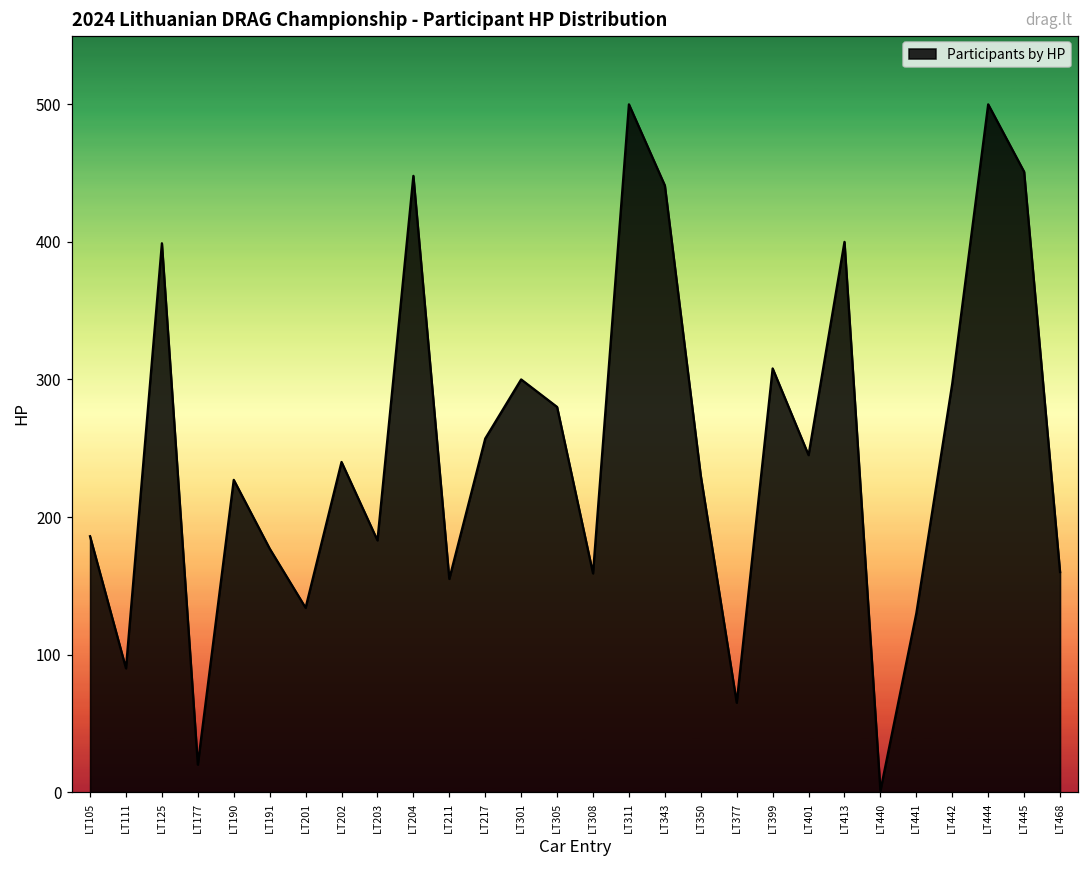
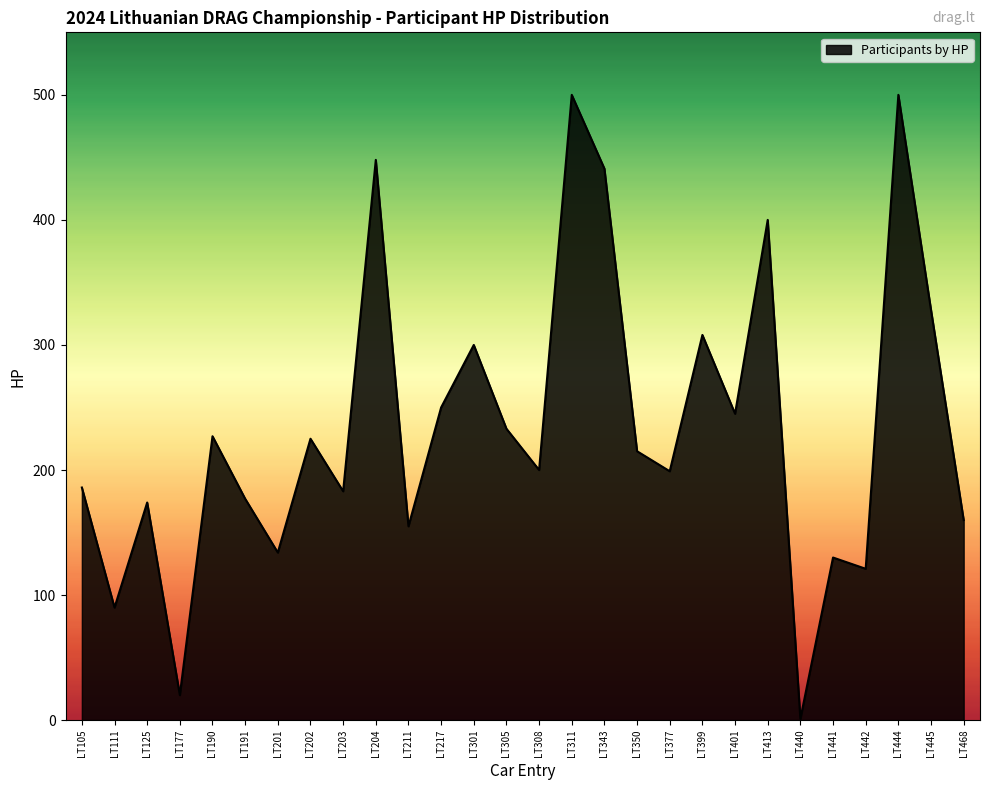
  {
    "LT105": 186,
    "LT111": 90,
-   "LT125": 399,
+   "LT125": 174,
    "LT177": 20,
    "LT190": 227,
    "LT191": 177,
    "LT201": 134,
-   "LT202": 240,
+   "LT202": 225,
    "LT203": 183,
    "LT204": 448,
    "LT211": 155,
-   "LT217": 257,
+   "LT217": 250,
    "LT301": 300,
-   "LT305": 280,
-   "LT308": 159,
+   "LT305": 233,
+   "LT308": 200,
    "LT311": 500,
    "LT343": 441,
-   "LT350": 230,
-   "LT377": 65,
+   "LT350": 215,
+   "LT377": 199,
    "LT399": 308,
    "LT401": 245,
    "LT413": 400,
    "LT440": 1,
    "LT441": 130,
-   "LT442": 297,
+   "LT442": 121,
    "LT444": 500,
-   "LT445": 451,
+   "LT445": 328,
    "LT468": 160
  }
